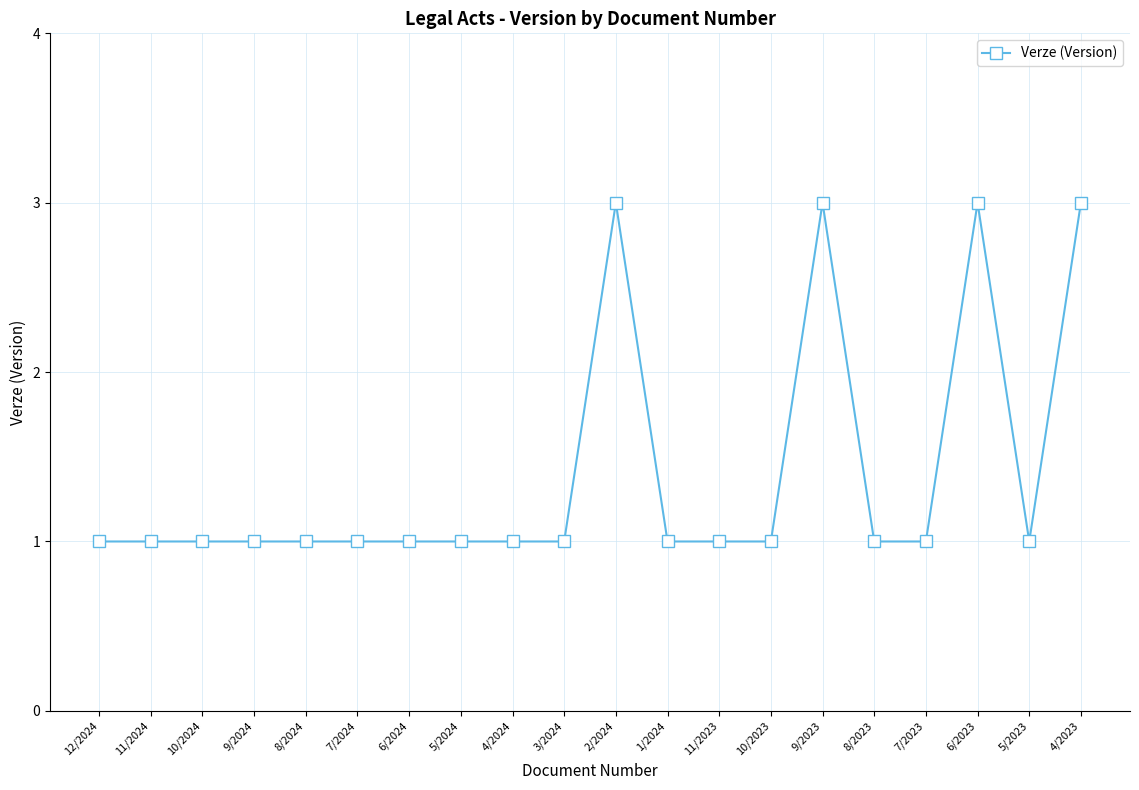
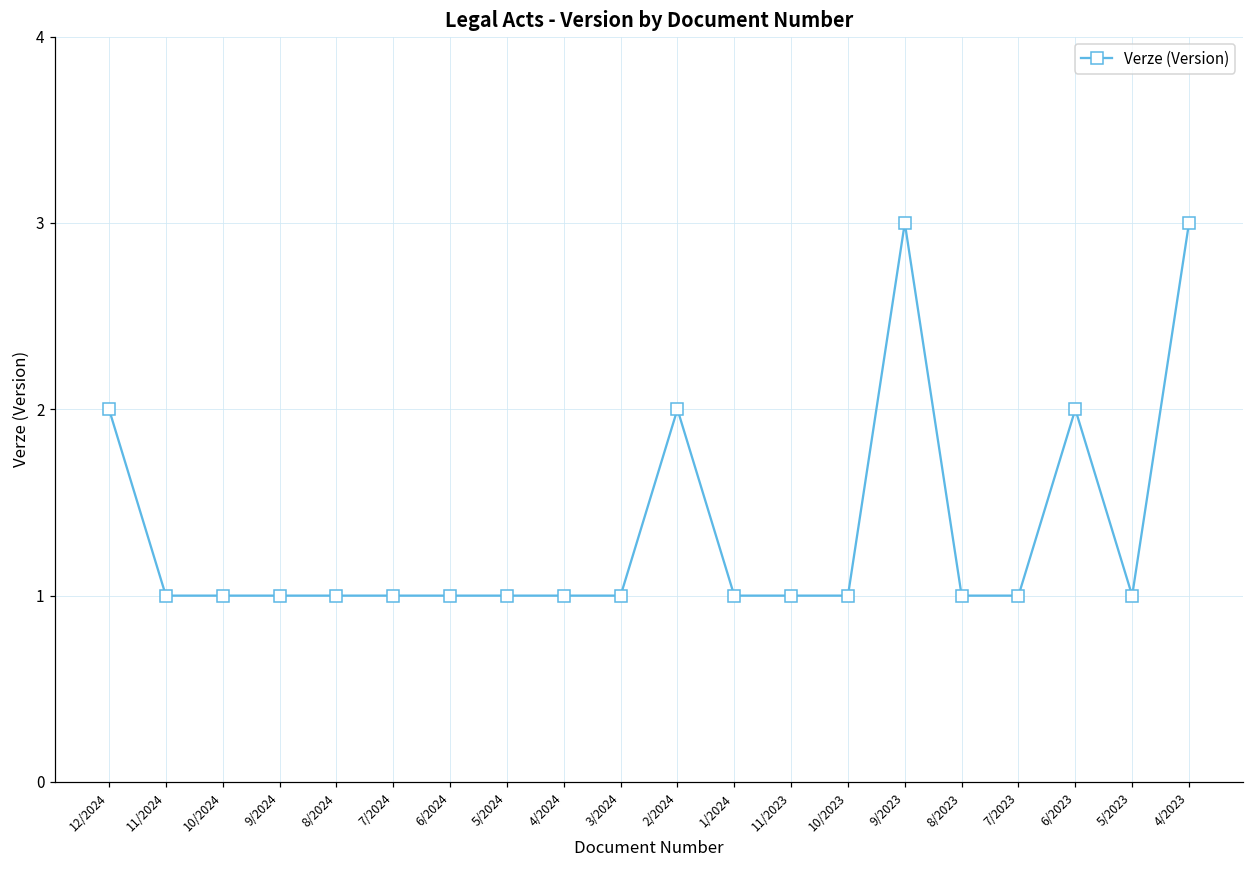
  {
-   "12/2024": 1,
+   "12/2024": 2,
    "11/2024": 1,
    "10/2024": 1,
    "9/2024": 1,
    "8/2024": 1,
    "7/2024": 1,
    "6/2024": 1,
    "5/2024": 1,
    "4/2024": 1,
    "3/2024": 1,
-   "2/2024": 3,
+   "2/2024": 2,
    "1/2024": 1,
    "11/2023": 1,
    "10/2023": 1,
    "9/2023": 3,
    "8/2023": 1,
    "7/2023": 1,
-   "6/2023": 3,
+   "6/2023": 2,
    "5/2023": 1,
    "4/2023": 3
  }
